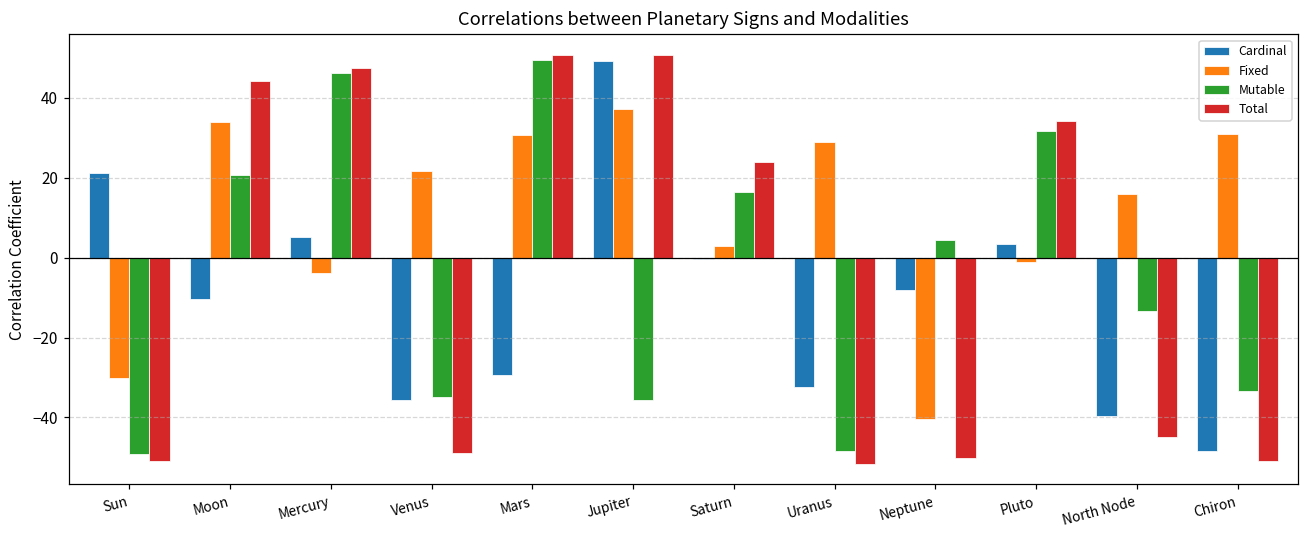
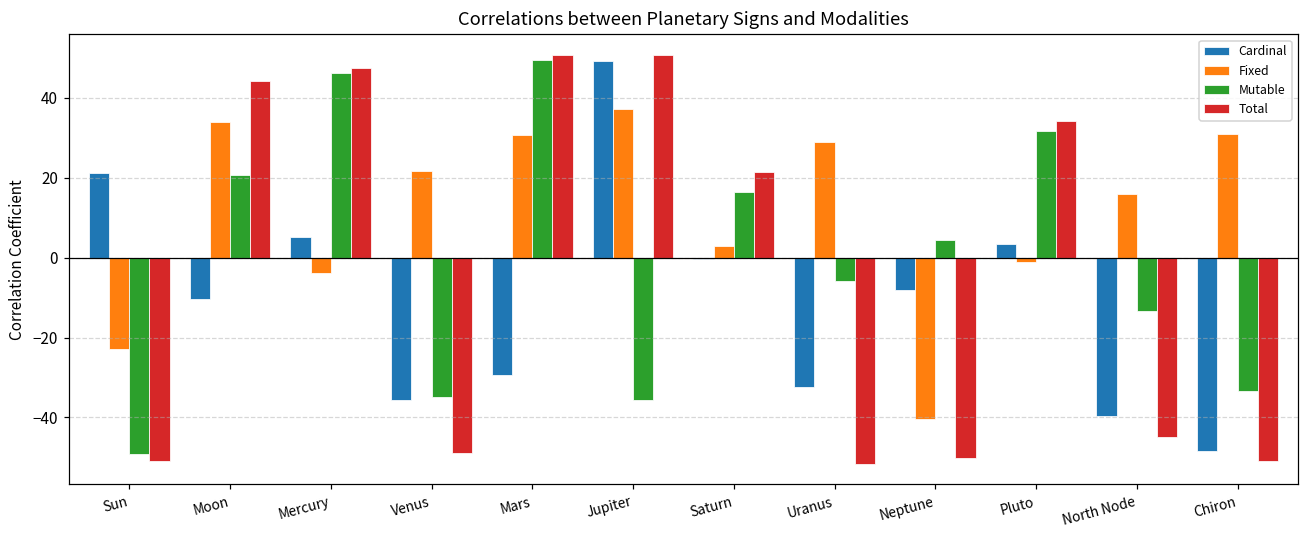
  {
    "Cardinal": {
      "Sun": 21,
      "Moon": -10,
      "Mercury": 5,
      "Venus": -36,
      "Mars": -29,
      "Jupiter": 49,
      "Uranus": -32,
      "Neptune": -8,
      "Pluto": 3,
      "North Node": -40,
      "Chiron": -48
    },
    "Fixed": {
-     "Sun": -30,
+     "Sun": -23,
      "Moon": 34,
      "Mercury": -4,
      "Venus": 22,
      "Mars": 31,
      "Jupiter": 37,
      "Saturn": 3,
      "Uranus": 29,
      "Neptune": -40,
      "Pluto": -1,
      "North Node": 16,
      "Chiron": 31
    },
    "Mutable": {
      "Sun": -49,
      "Moon": 21,
      "Mercury": 46,
      "Venus": -35,
      "Mars": 49,
      "Jupiter": -36,
      "Saturn": 17,
-     "Uranus": -48,
+     "Uranus": -6,
      "Neptune": 4,
      "Pluto": 32,
      "North Node": -13,
      "Chiron": -33
    },
    "Total": {
      "Sun": -51,
      "Moon": 44,
      "Mercury": 47,
      "Venus": -49,
      "Mars": 51,
      "Jupiter": 51,
-     "Saturn": 24,
+     "Saturn": 21,
      "Uranus": -52,
      "Neptune": -50,
      "Pluto": 34,
      "North Node": -45,
      "Chiron": -51
    }
  }
